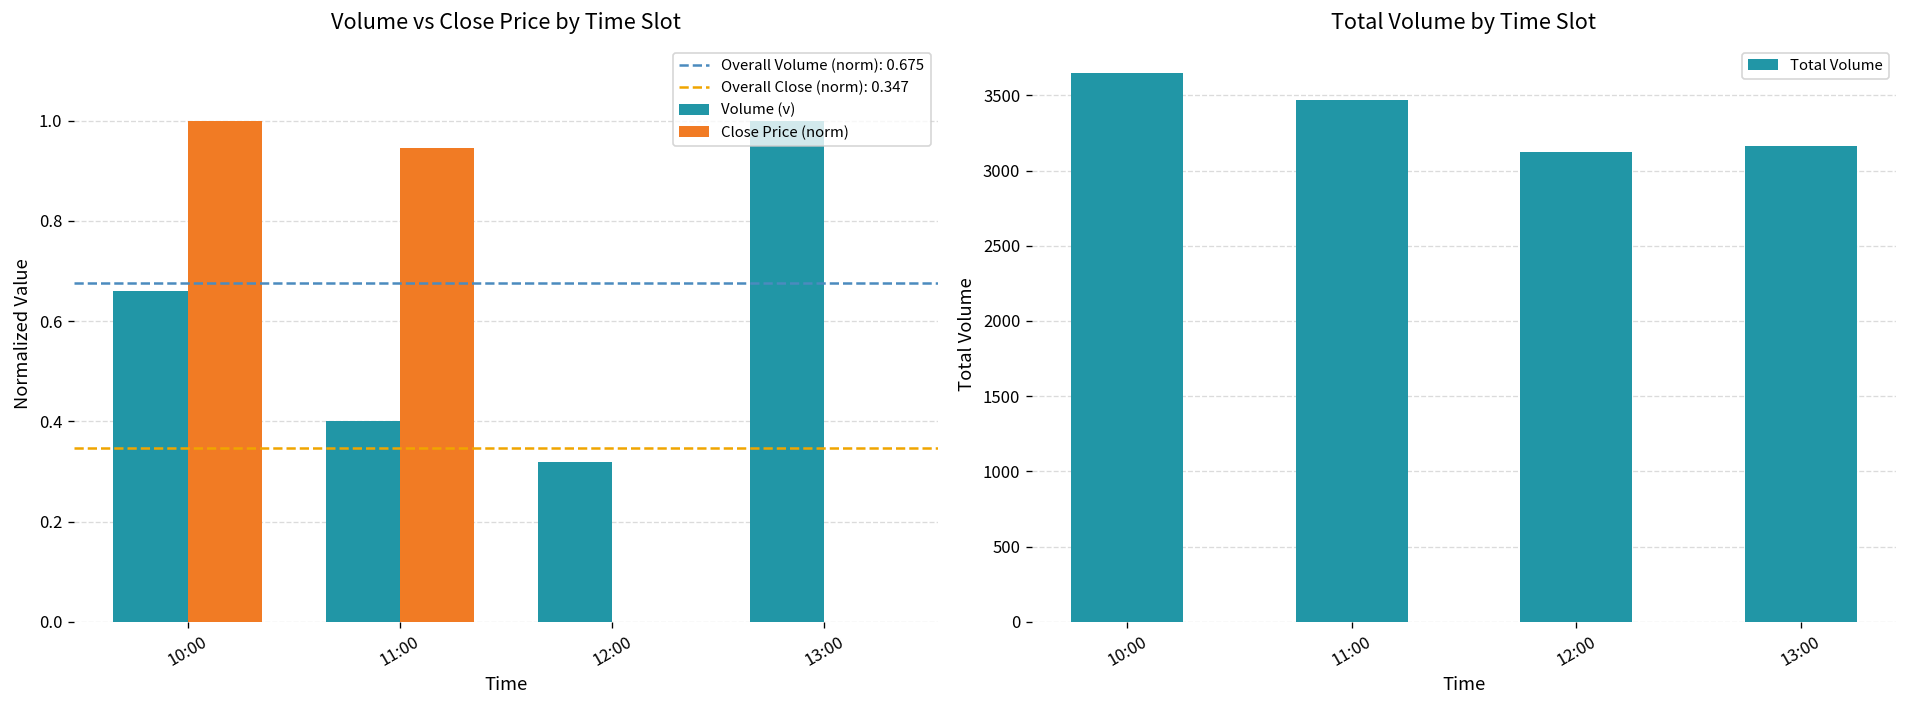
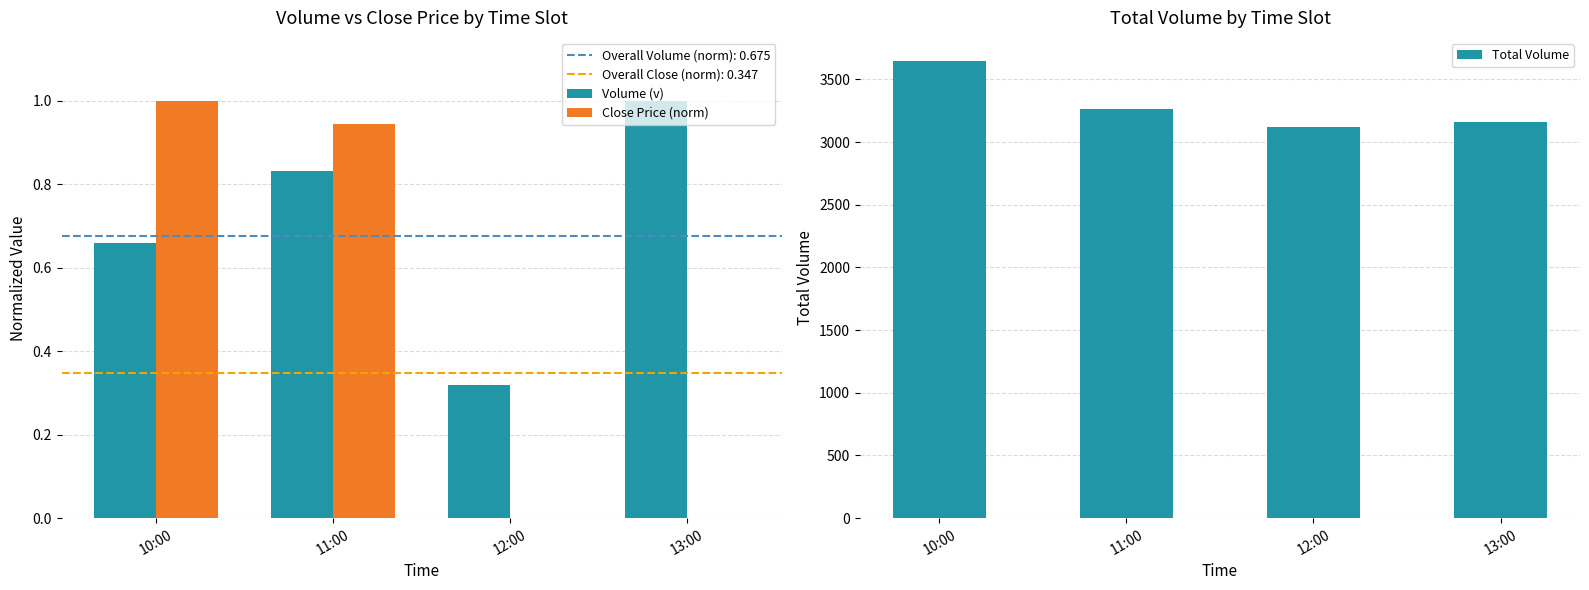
  {
    "Volume vs Close Price by Time Slot": {
      "Volume (v)": {
        "10:00": 0.66,
-       "11:00": 0.40,
+       "11:00": 0.83,
        "12:00": 0.32
      },
      "Close Price (norm)": {
        "10:00": 1.00,
        "11:00": 0.94,
        "12:00": 0.00,
        "13:00": 0.00
      }
    },
    "Total Volume by Time Slot": {
      "10:00": 3650,
-     "11:00": 3470,
+     "11:00": 3260,
      "12:00": 3120,
      "13:00": 3160
    }
  }
